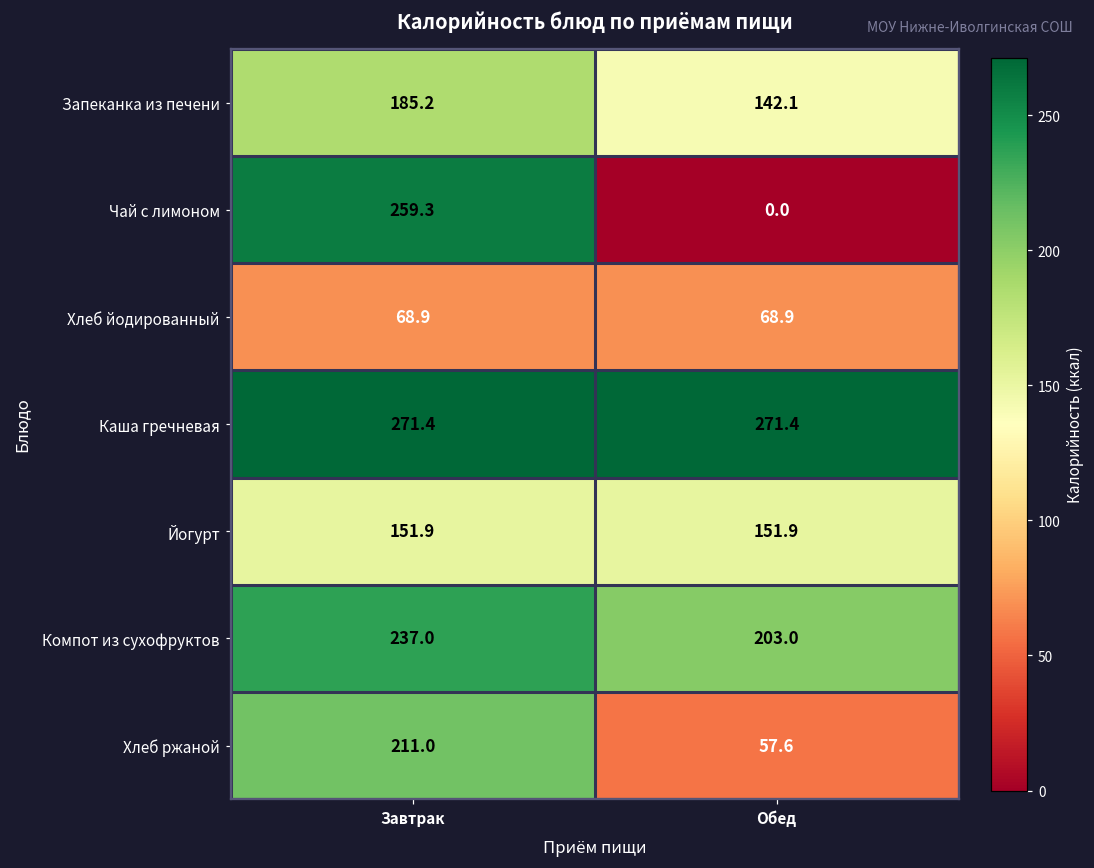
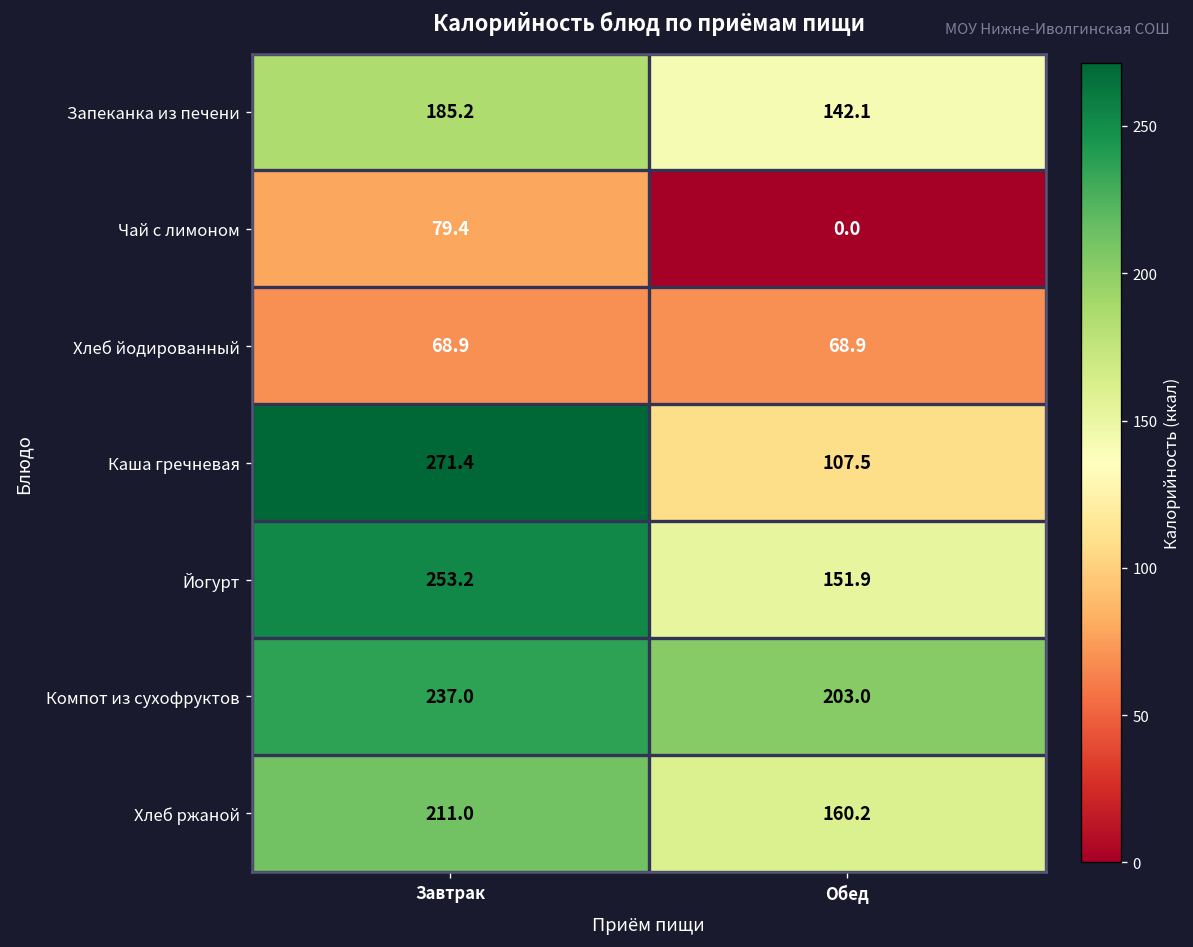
  {
    "Запеканка из печени": {
      "Завтрак": 185.2,
      "Обед": 142.1
    },
    "Чай с лимоном": {
-     "Завтрак": 259.3,
+     "Завтрак": 79.4,
      "Обед": 0.0
    },
    "Хлеб йодированный": {
      "Завтрак": 68.9,
      "Обед": 68.9
    },
    "Каша гречневая": {
      "Завтрак": 271.4,
-     "Обед": 271.4
+     "Обед": 107.5
    },
    "Йогурт": {
-     "Завтрак": 151.9,
+     "Завтрак": 253.2,
      "Обед": 151.9
    },
    "Компот из сухофруктов": {
      "Завтрак": 237.0,
      "Обед": 203.0
    },
    "Хлеб ржаной": {
      "Завтрак": 211.0,
-     "Обед": 57.6
+     "Обед": 160.2
    }
  }
